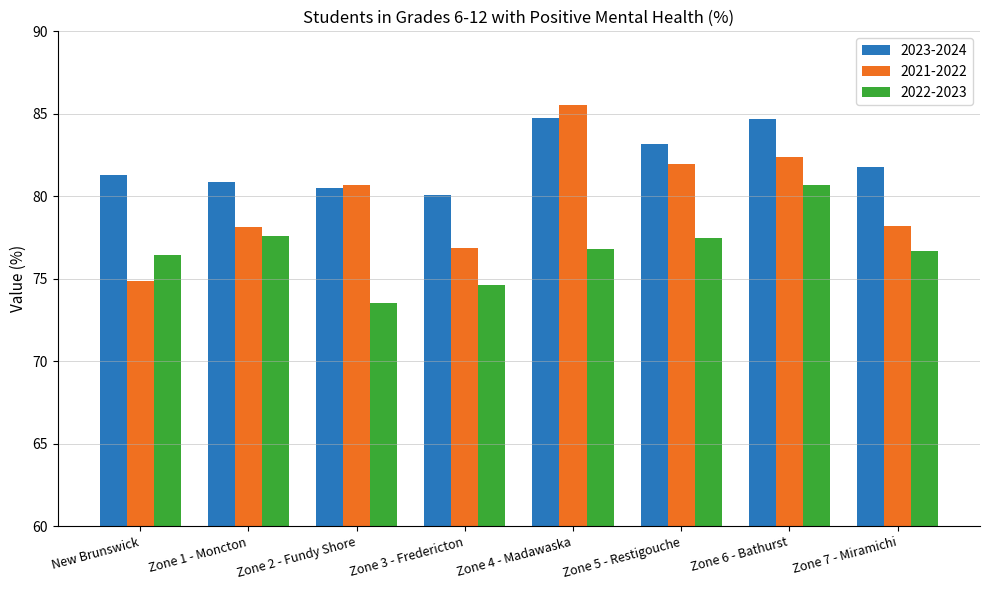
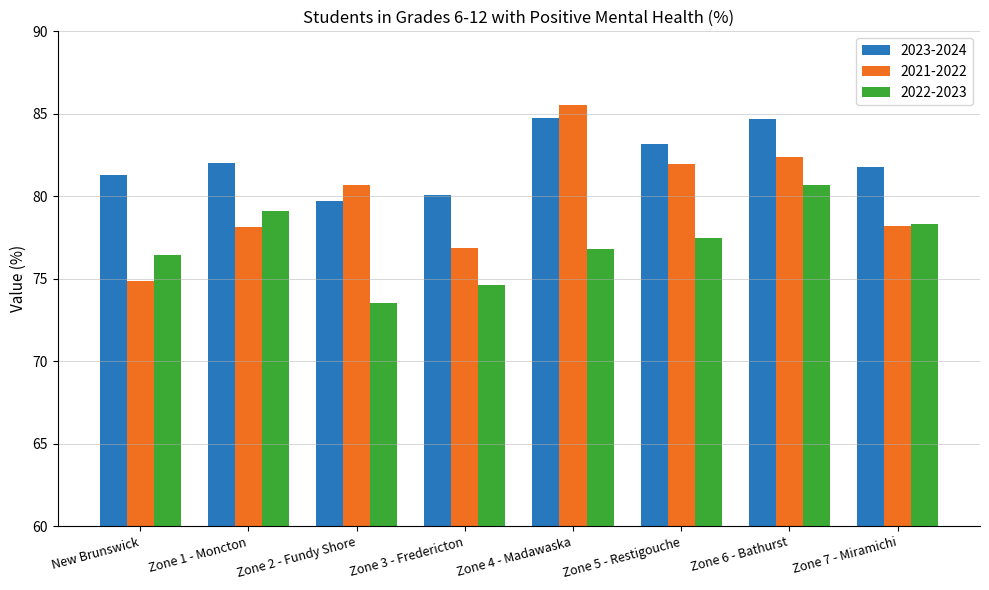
  {
    "2023-2024": {
      "New Brunswick": 81.3,
-     "Zone 1 - Moncton": 80.8,
-     "Zone 2 - Fundy Shore": 80.5,
+     "Zone 1 - Moncton": 82.0,
+     "Zone 2 - Fundy Shore": 79.7,
      "Zone 3 - Fredericton": 80.1,
      "Zone 4 - Madawaska": 84.8,
      "Zone 5 - Restigouche": 83.1,
      "Zone 6 - Bathurst": 84.7,
      "Zone 7 - Miramichi": 81.8
    },
    "2021-2022": {
      "New Brunswick": 74.9,
      "Zone 1 - Moncton": 78.2,
      "Zone 2 - Fundy Shore": 80.7,
      "Zone 3 - Fredericton": 76.9,
      "Zone 4 - Madawaska": 85.5,
      "Zone 5 - Restigouche": 81.9,
      "Zone 6 - Bathurst": 82.4,
      "Zone 7 - Miramichi": 78.2
    },
    "2022-2023": {
      "New Brunswick": 76.4,
-     "Zone 1 - Moncton": 77.6,
+     "Zone 1 - Moncton": 79.1,
      "Zone 2 - Fundy Shore": 73.5,
      "Zone 3 - Fredericton": 74.6,
      "Zone 4 - Madawaska": 76.8,
      "Zone 5 - Restigouche": 77.5,
      "Zone 6 - Bathurst": 80.7,
-     "Zone 7 - Miramichi": 76.7
+     "Zone 7 - Miramichi": 78.3
    }
  }
